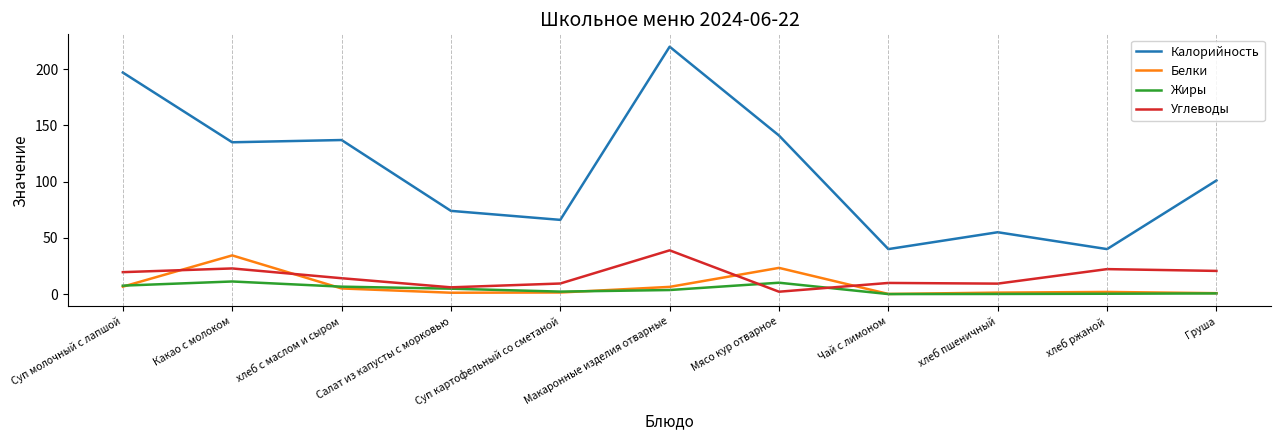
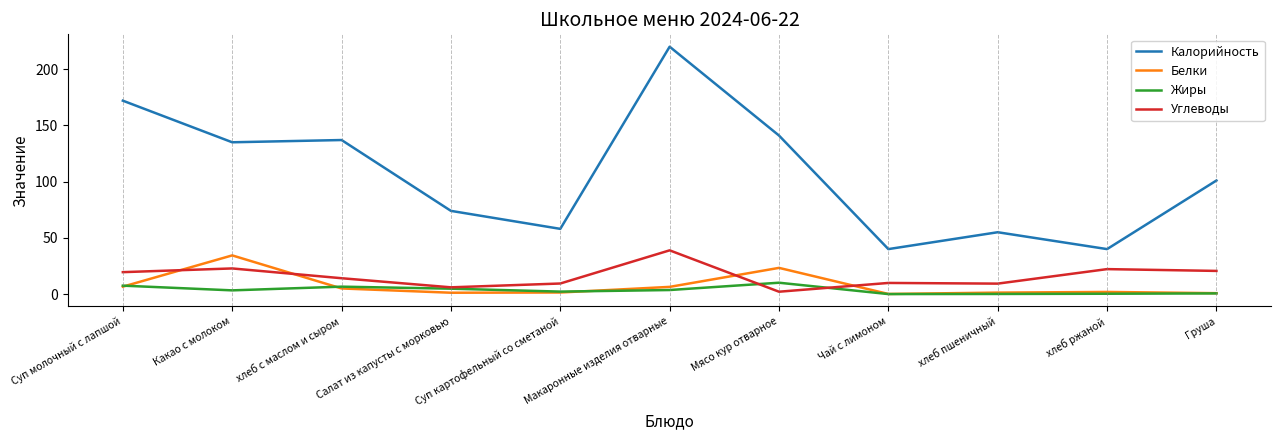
  {
    "Калорийность": {
-     "Суп молочный с лапшой": 197,
+     "Суп молочный с лапшой": 172,
      "Какао с молоком": 135,
      "хлеб с маслом и сыром": 137,
      "Салат из капусты с морковью": 74,
-     "Суп картофельный со сметаной": 66,
+     "Суп картофельный со сметаной": 58,
      "Макаронные изделия отварные": 220,
      "Мясо кур отварное": 141,
      "Чай с лимоном": 40,
      "хлеб пшеничный": 55,
      "хлеб ржаной": 40,
      "Груша": 101
    },
    "Белки": {
      "Какао с молоком": 34,
      "Салат из капусты с морковью": 1,
      "Макаронные изделия отварные": 6,
      "Мясо кур отварное": 23
    },
    "Жиры": {
-     "Какао с молоком": 11,
+     "Какао с молоком": 3,
      "Макаронные изделия отварные": 4,
      "Мясо кур отварное": 10
    },
    "Углеводы": {
      "Суп молочный с лапшой": 20,
      "Какао с молоком": 23,
      "хлеб с маслом и сыром": 14,
      "Суп картофельный со сметаной": 9,
      "Макаронные изделия отварные": 39,
      "Мясо кур отварное": 2,
      "Чай с лимоном": 10,
      "хлеб пшеничный": 9,
      "хлеб ржаной": 22,
      "Груша": 21
    }
  }
